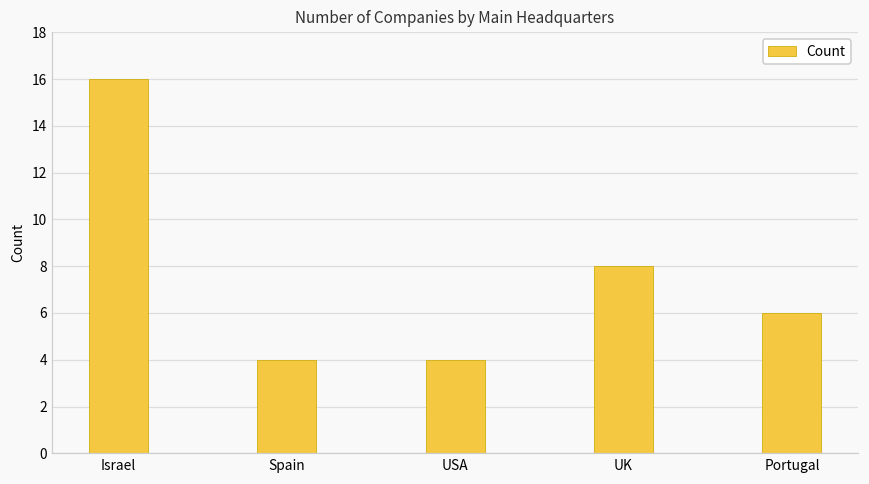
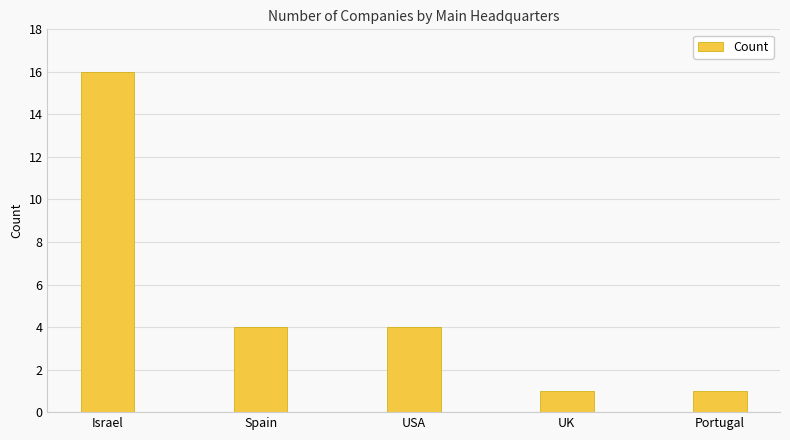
  {
    "Israel": 16,
    "Spain": 4,
    "USA": 4,
-   "UK": 8,
-   "Portugal": 6
+   "UK": 1,
+   "Portugal": 1
  }
